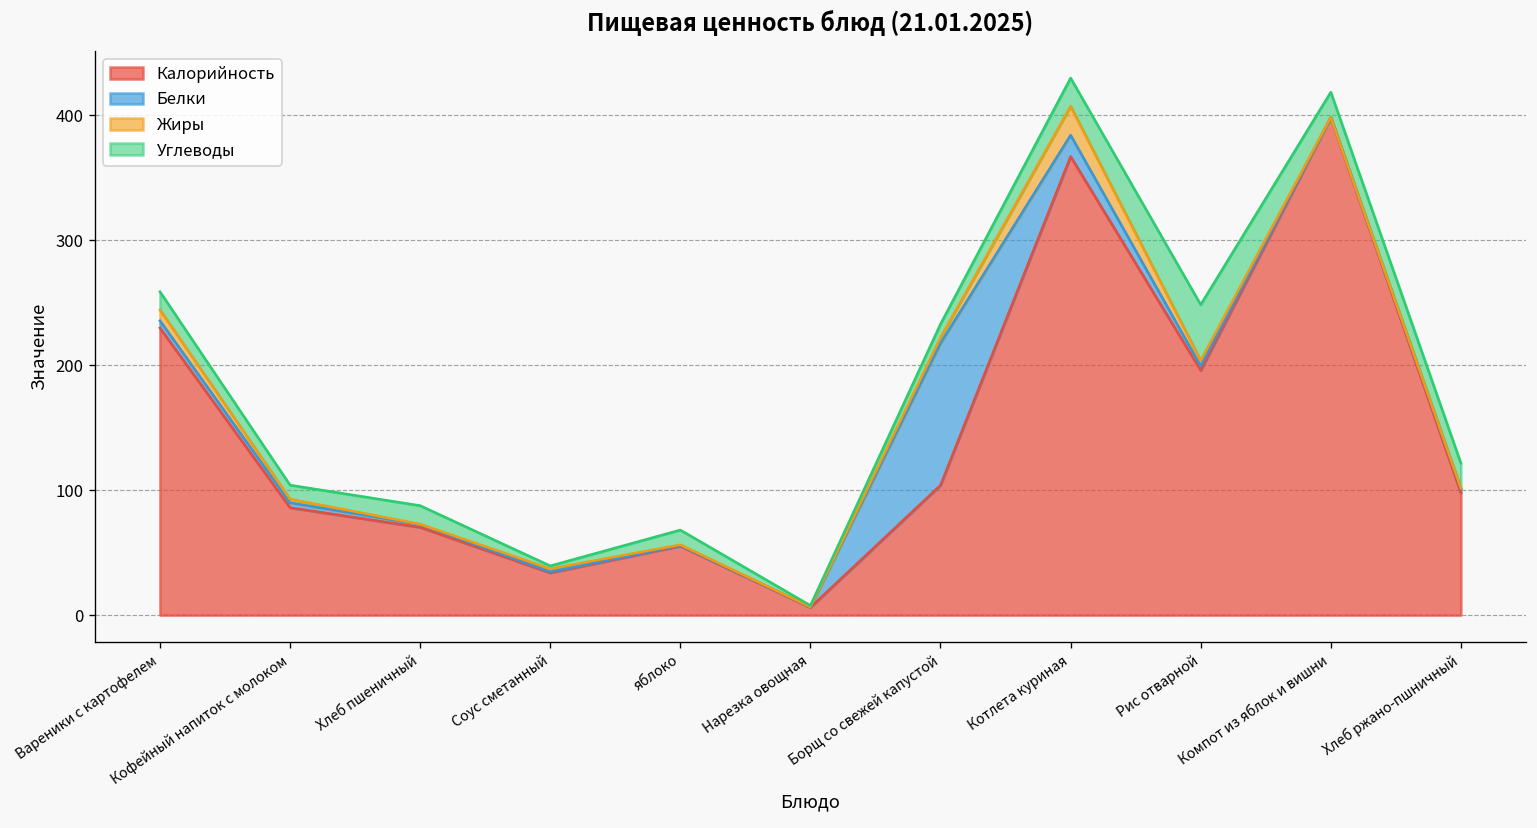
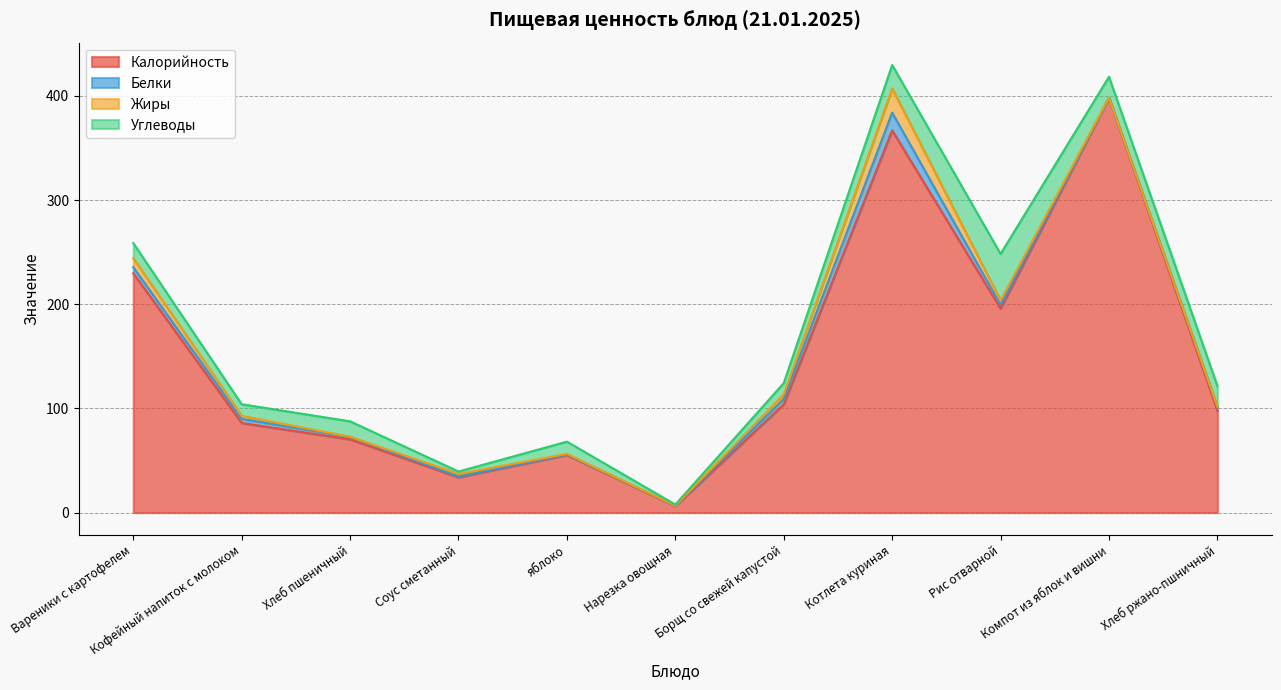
  {
    "Калорийность": {
      "Вареники с картофелем": 230,
      "Кофейный напиток с молоком": 86,
      "Борщ со свежей капустой": 104,
      "Котлета куриная": 367,
      "Рис отварной": 196,
      "Хлеб ржано-пшничный": 98
    },
    "Белки": {
      "Вареники с картофелем": 6,
      "Кофейный напиток с молоком": 4,
-     "Борщ со свежей капустой": 114,
+     "Борщ со свежей капустой": 5,
      "Котлета куриная": 17,
      "Рис отварной": 4
    },
    "Жиры": {
      "Вареники с картофелем": 9,
      "Кофейный напиток с молоком": 3,
      "Борщ со свежей капустой": 5,
      "Котлета куриная": 23,
      "Рис отварной": 4
    },
    "Углеводы": {
      "Вареники с картофелем": 15,
      "Кофейный напиток с молоком": 11,
      "Хлеб пшеничный": 15,
      "яблоко": 12,
      "Борщ со свежей капустой": 11,
      "Котлета куриная": 23,
      "Рис отварной": 45,
      "Компот из яблок и вишни": 20,
      "Хлеб ржано-пшничный": 20
    }
  }
